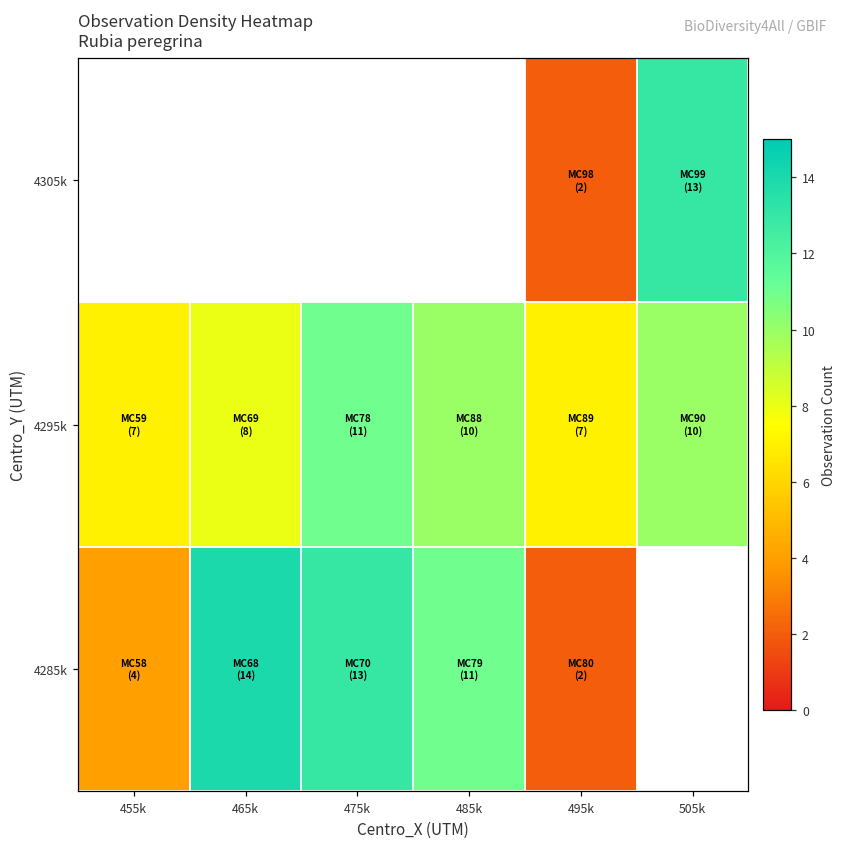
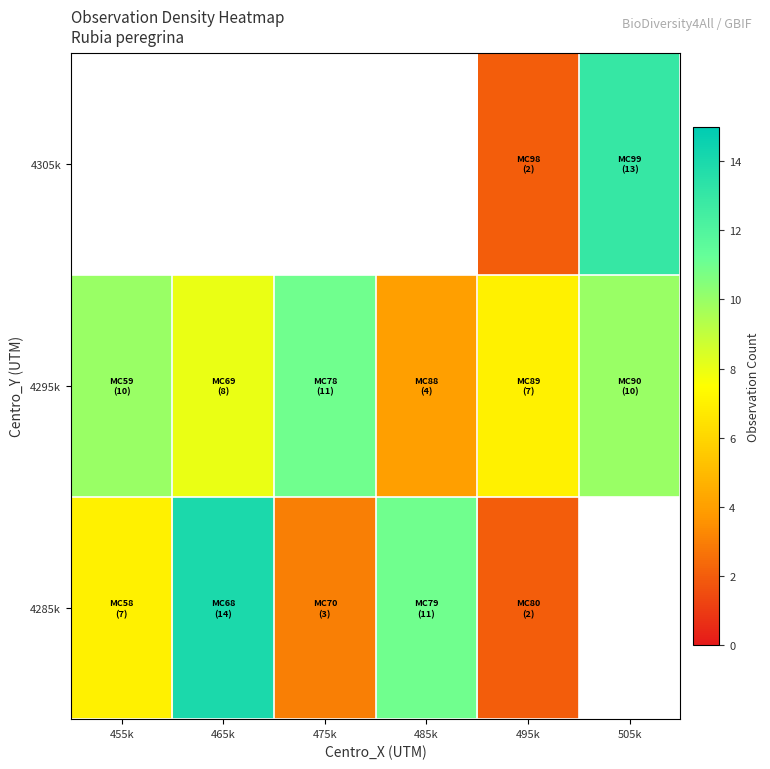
  {
    "4305k": {
      "495k": "(2)",
      "505k": "(13)"
    },
    "4295k": {
-     "455k": "(7)",
+     "455k": "(10)",
      "465k": "(8)",
      "475k": "(11)",
-     "485k": "(10)",
+     "485k": "(4)",
      "495k": "(7)",
      "505k": "(10)"
    },
    "4285k": {
-     "455k": "(4)",
+     "455k": "(7)",
      "465k": "(14)",
-     "475k": "(13)",
+     "475k": "(3)",
      "485k": "(11)",
      "495k": "(2)"
    }
  }
